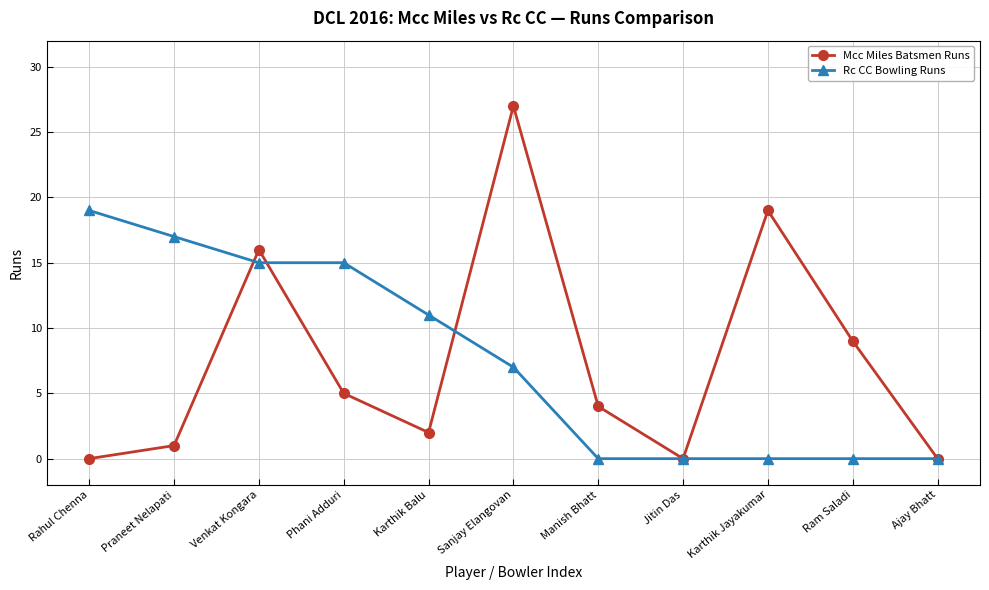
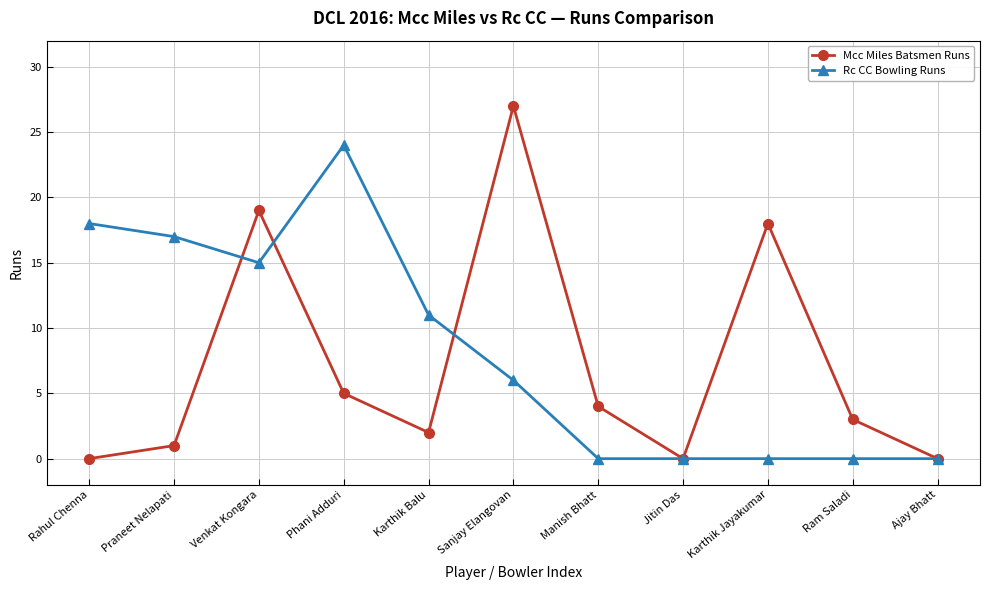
  {
    "Mcc Miles Batsmen Runs": {
      "Rahul Chenna": 0,
      "Praneet Nelapati": 1,
-     "Venkat Kongara": 16,
+     "Venkat Kongara": 19,
      "Phani Adduri": 5,
      "Karthik Balu": 2,
      "Sanjay Elangovan": 27,
      "Manish Bhatt": 4,
-     "Karthik Jayakumar": 19,
-     "Ram Saladi": 9
+     "Karthik Jayakumar": 18,
+     "Ram Saladi": 3
    },
    "Rc CC Bowling Runs": {
-     "Rahul Chenna": 19,
+     "Rahul Chenna": 18,
      "Praneet Nelapati": 17,
      "Venkat Kongara": 15,
-     "Phani Adduri": 15,
+     "Phani Adduri": 24,
      "Karthik Balu": 11,
-     "Sanjay Elangovan": 7,
+     "Sanjay Elangovan": 6,
      "Manish Bhatt": 0,
      "Karthik Jayakumar": 0,
      "Ram Saladi": 0
    }
  }
